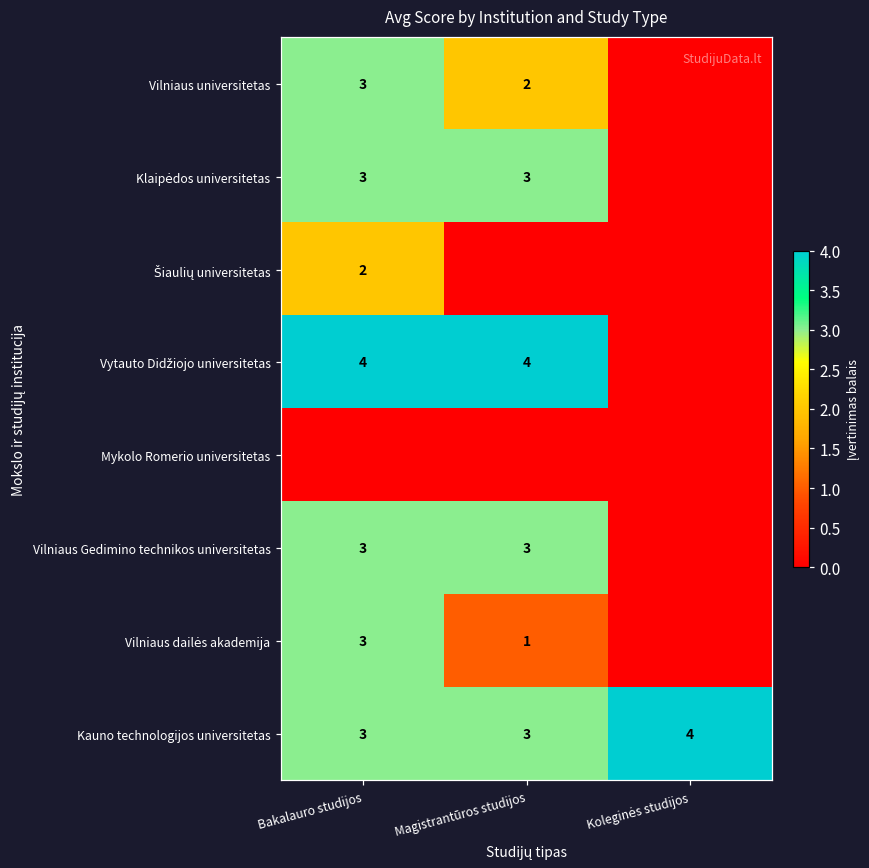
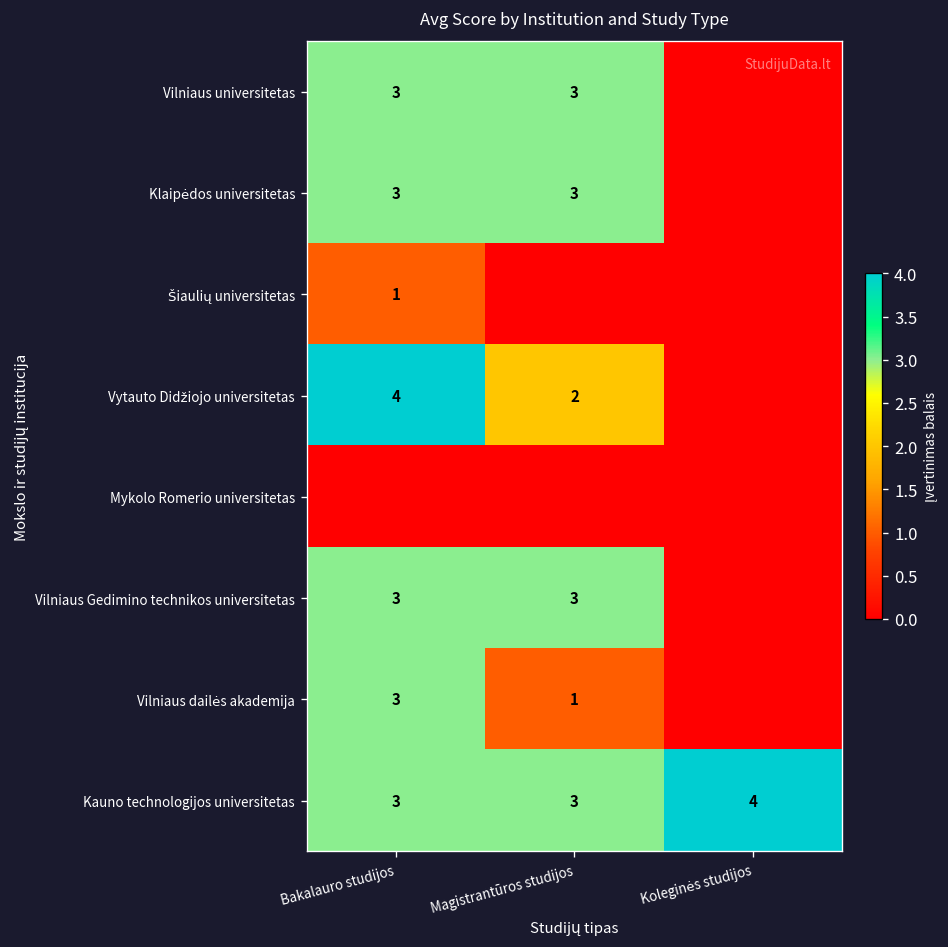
  {
    "Vilniaus universitetas": {
      "Bakalauro studijos": 3,
-     "Magistrantūros studijos": 2
+     "Magistrantūros studijos": 3
    },
    "Klaipėdos universitetas": {
      "Bakalauro studijos": 3,
      "Magistrantūros studijos": 3
    },
    "Šiaulių universitetas": {
-     "Bakalauro studijos": 2
+     "Bakalauro studijos": 1
    },
    "Vytauto Didžiojo universitetas": {
      "Bakalauro studijos": 4,
-     "Magistrantūros studijos": 4
+     "Magistrantūros studijos": 2
    },
    "Vilniaus Gedimino technikos universitetas": {
      "Bakalauro studijos": 3,
      "Magistrantūros studijos": 3
    },
    "Vilniaus dailės akademija": {
      "Bakalauro studijos": 3,
      "Magistrantūros studijos": 1
    },
    "Kauno technologijos universitetas": {
      "Bakalauro studijos": 3,
      "Magistrantūros studijos": 3,
      "Koleginės studijos": 4
    }
  }
